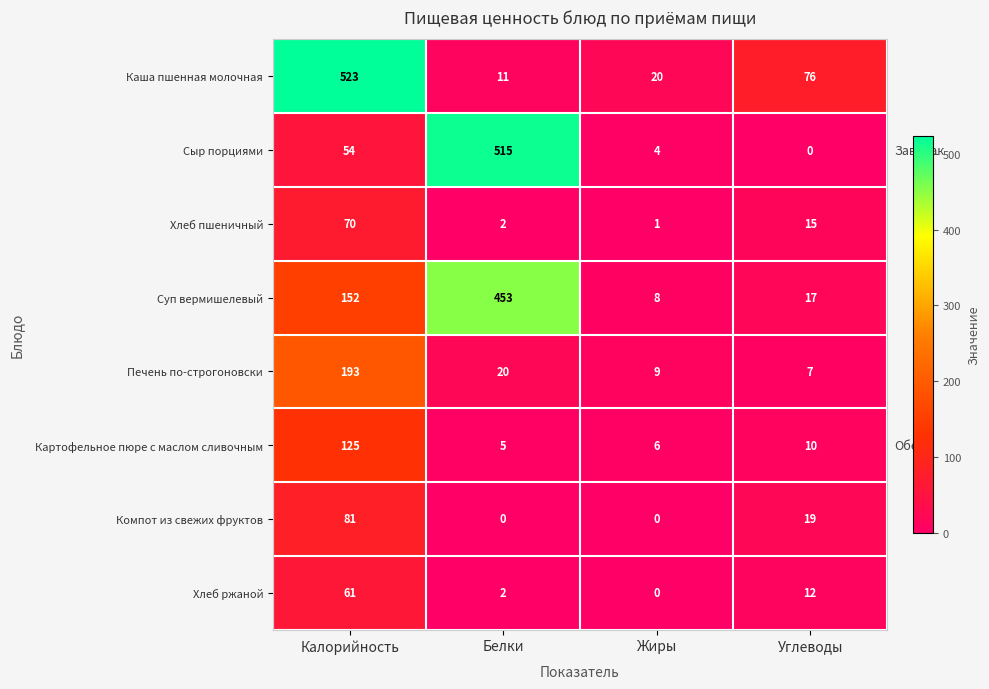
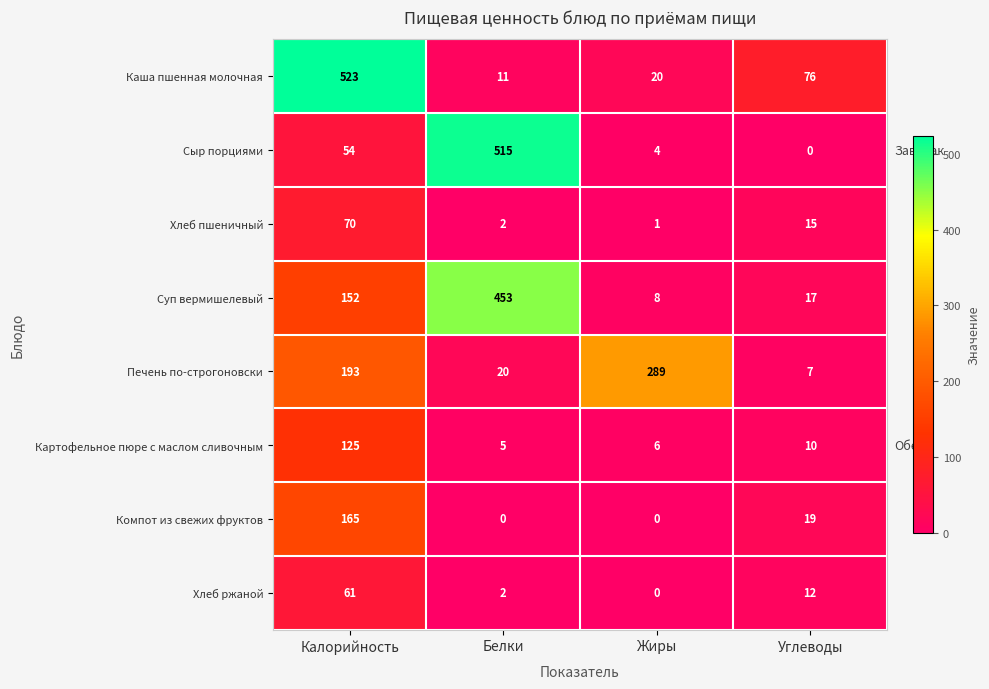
  {
    "Каша пшенная молочная": {
      "Калорийность": 523,
      "Белки": 11,
      "Жиры": 20,
      "Углеводы": 76
    },
    "Сыр порциями": {
      "Калорийность": 54,
      "Белки": 515,
      "Жиры": 4,
      "Углеводы": 0
    },
    "Хлеб пшеничный": {
      "Калорийность": 70,
      "Белки": 2,
      "Жиры": 1,
      "Углеводы": 15
    },
    "Суп вермишелевый": {
      "Калорийность": 152,
      "Белки": 453,
      "Жиры": 8,
      "Углеводы": 17
    },
    "Печень по-строгоновски": {
      "Калорийность": 193,
      "Белки": 20,
-     "Жиры": 9,
+     "Жиры": 289,
      "Углеводы": 7
    },
    "Картофельное пюре с маслом сливочным": {
      "Калорийность": 125,
      "Белки": 5,
      "Жиры": 6,
      "Углеводы": 10
    },
    "Компот из свежих фруктов": {
-     "Калорийность": 81,
+     "Калорийность": 165,
      "Белки": 0,
      "Жиры": 0,
      "Углеводы": 19
    },
    "Хлеб ржаной": {
      "Калорийность": 61,
      "Белки": 2,
      "Жиры": 0,
      "Углеводы": 12
    }
  }
